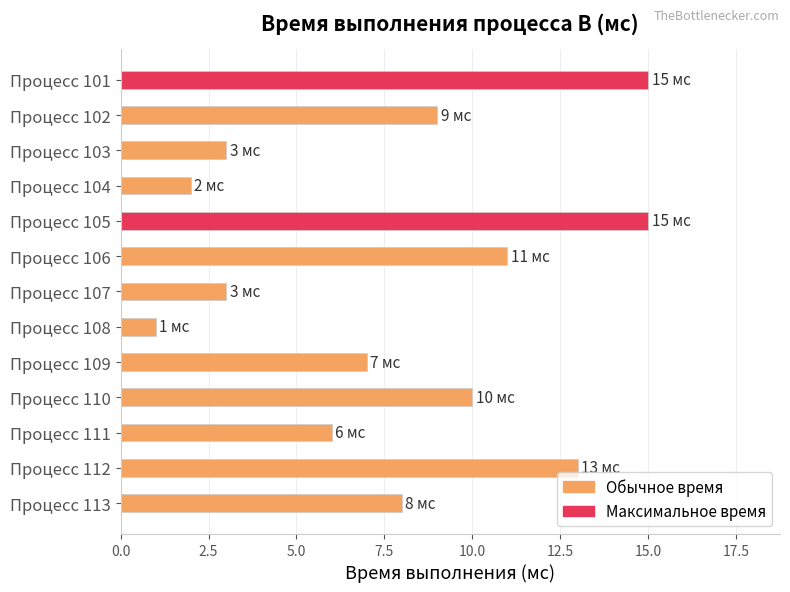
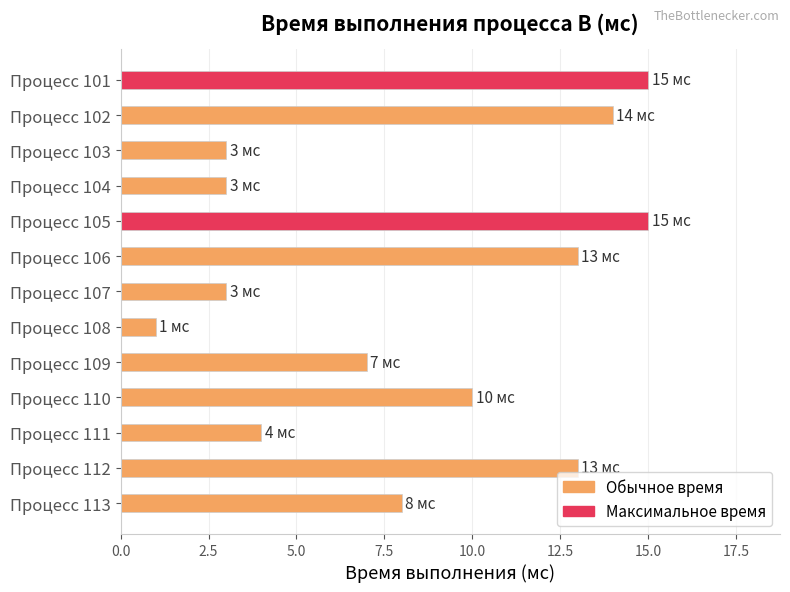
  {
    "Процесс 101": 15,
-   "Процесс 102": 9,
+   "Процесс 102": 14,
    "Процесс 103": 3,
-   "Процесс 104": 2,
+   "Процесс 104": 3,
    "Процесс 105": 15,
-   "Процесс 106": 11,
+   "Процесс 106": 13,
    "Процесс 107": 3,
    "Процесс 108": 1,
    "Процесс 109": 7,
    "Процесс 110": 10,
-   "Процесс 111": 6,
+   "Процесс 111": 4,
    "Процесс 113": 8
  }
